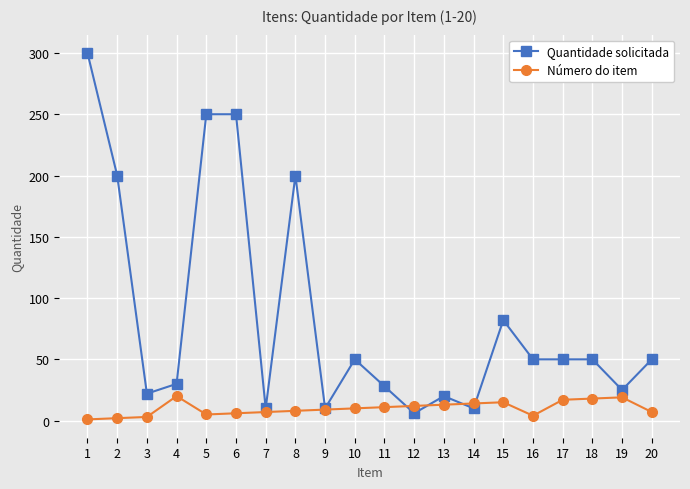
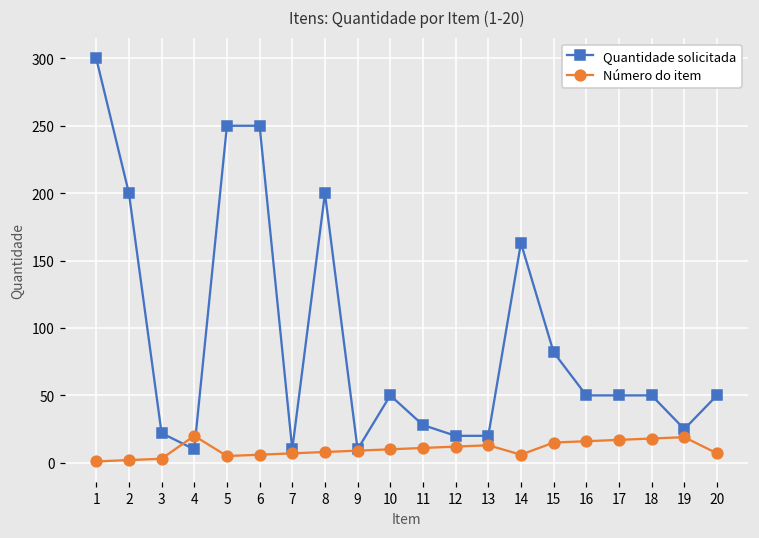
  {
    "Quantidade solicitada": {
      "1": 300,
      "2": 200,
      "3": 22,
-     "4": 30,
+     "4": 10,
      "5": 250,
      "6": 250,
      "7": 10,
      "8": 200,
      "10": 50,
      "11": 28,
-     "12": 6,
+     "12": 20,
      "13": 20,
-     "14": 10,
+     "14": 163,
      "15": 82,
      "16": 50,
      "17": 50,
      "18": 50,
      "19": 25,
      "20": 50
    },
    "Número do item": {
      "1": 1,
      "2": 2,
      "3": 3,
      "4": 20,
      "5": 5,
      "6": 6,
      "7": 7,
      "8": 8,
      "10": 10,
      "11": 11,
      "12": 12,
      "13": 13,
-     "14": 14,
+     "14": 6,
      "15": 15,
-     "16": 4,
+     "16": 16,
      "17": 17,
      "18": 18,
      "19": 19,
      "20": 7
    }
  }
